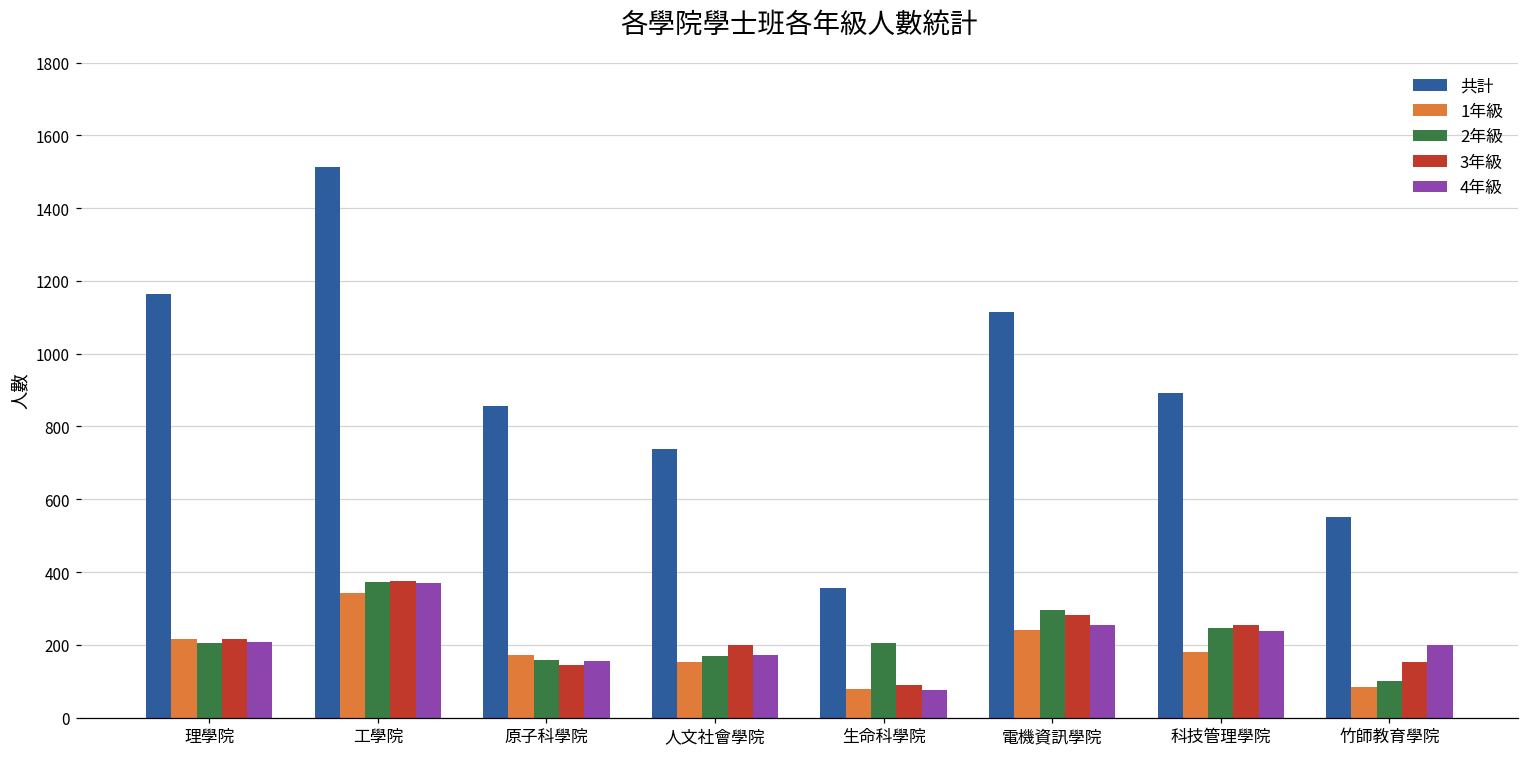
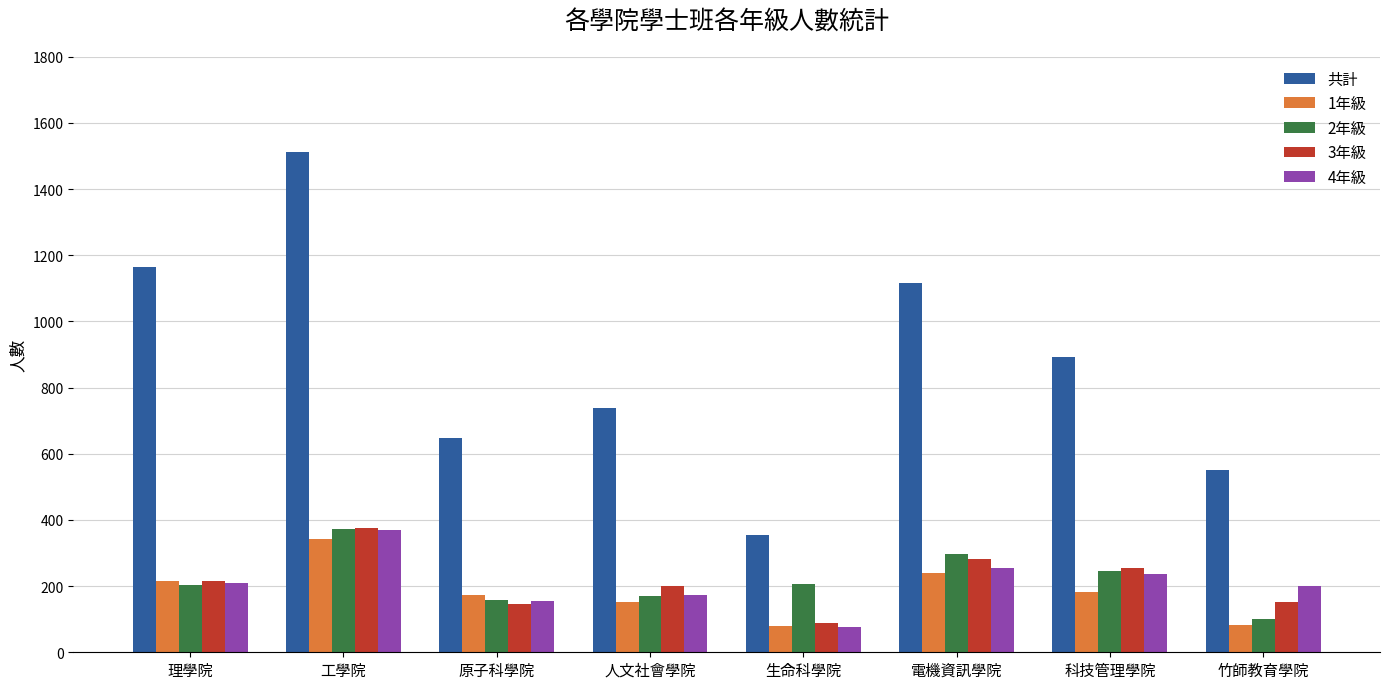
  {
    "共計": {
      "理學院": 1170,
      "工學院": 1510,
-     "原子科學院": 860,
+     "原子科學院": 650,
      "人文社會學院": 740,
      "生命科學院": 360,
      "電機資訊學院": 1120,
      "科技管理學院": 890,
      "竹師教育學院": 550
    },
    "1年級": {
      "理學院": 220,
      "工學院": 340,
      "原子科學院": 170,
      "人文社會學院": 150,
      "生命科學院": 80,
      "電機資訊學院": 240,
      "科技管理學院": 180,
      "竹師教育學院": 80
    },
    "2年級": {
      "理學院": 200,
      "工學院": 370,
      "原子科學院": 160,
      "人文社會學院": 170,
      "生命科學院": 210,
      "電機資訊學院": 300,
      "科技管理學院": 250,
      "竹師教育學院": 100
    },
    "3年級": {
      "理學院": 220,
      "工學院": 380,
      "原子科學院": 150,
      "人文社會學院": 200,
      "生命科學院": 90,
      "電機資訊學院": 280,
      "科技管理學院": 260,
      "竹師教育學院": 150
    },
    "4年級": {
      "理學院": 210,
      "工學院": 370,
      "原子科學院": 160,
      "人文社會學院": 170,
      "生命科學院": 80,
      "電機資訊學院": 260,
      "科技管理學院": 240,
      "竹師教育學院": 200
    }
  }
